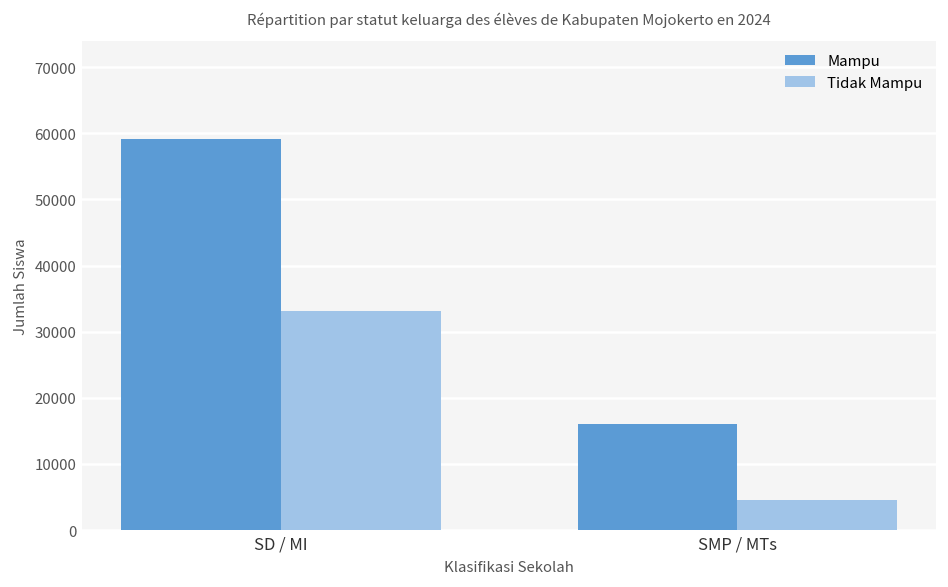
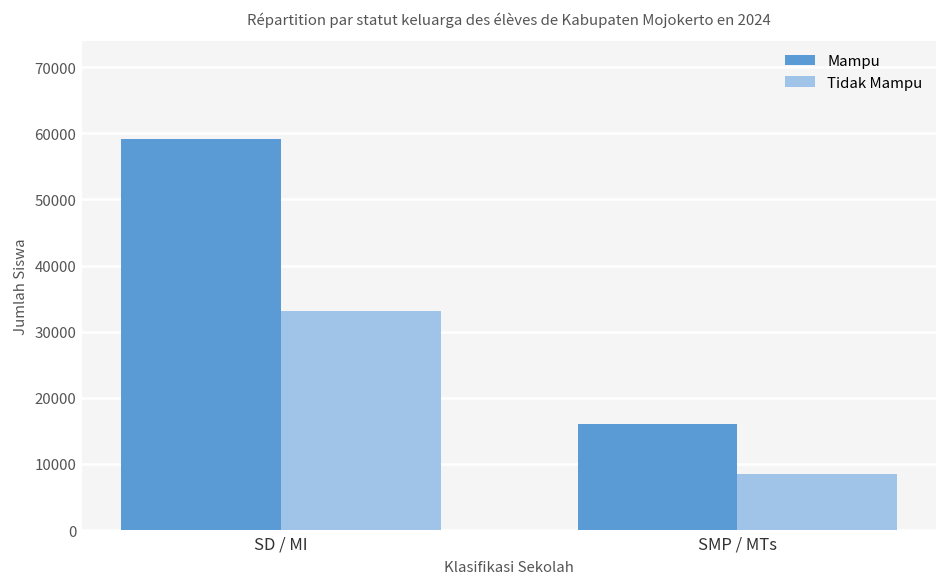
  {
    "Mampu": {
      "SD / MI": 59000,
      "SMP / MTs": 16000
    },
    "Tidak Mampu": {
      "SD / MI": 33000,
-     "SMP / MTs": 5000
+     "SMP / MTs": 8000
    }
  }
